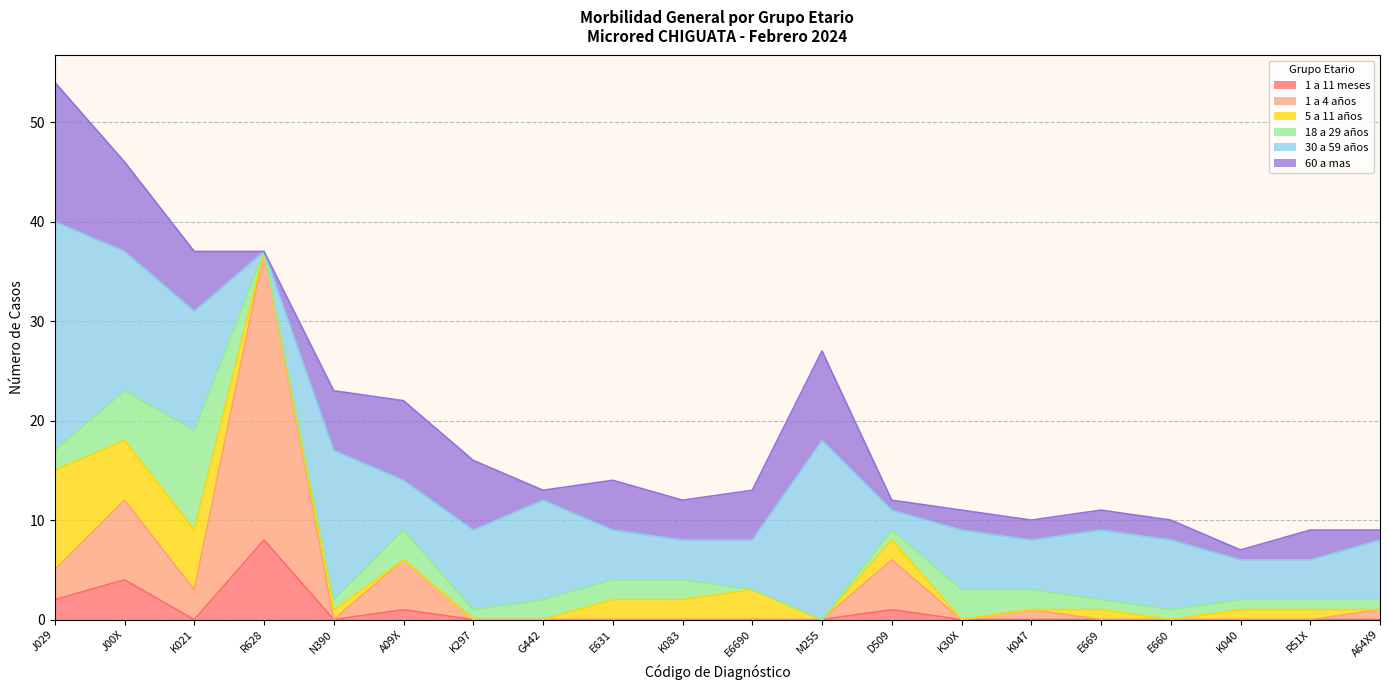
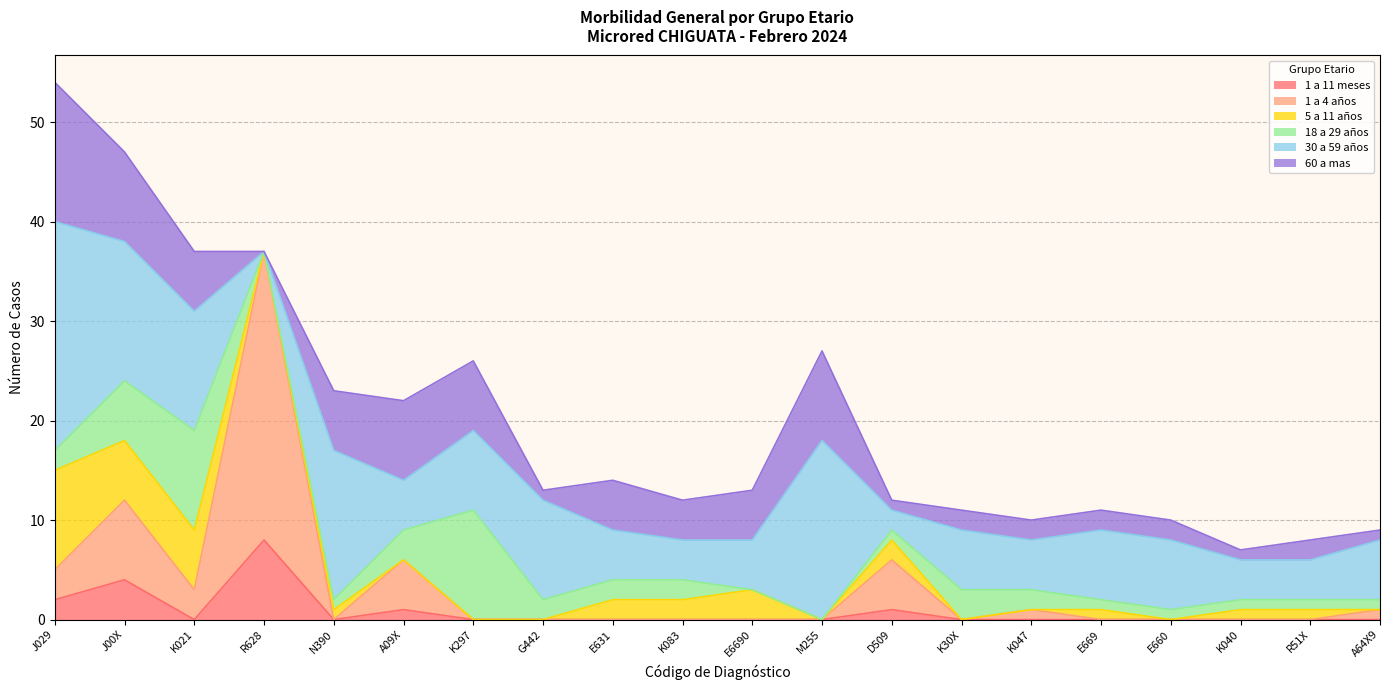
  {
    "5 a 11 años": {
      "J029": 10,
      "J00X": 6,
      "K021": 6,
      "N390": 1,
      "E631": 2,
      "K083": 2,
      "D509": 2,
      "E669": 1,
      "K040": 1,
      "R51X": 1
    },
    "18 a 29 años": {
      "J029": 2,
-     "J00X": 5,
+     "J00X": 6,
      "K021": 10,
      "N390": 1,
      "A09X": 3,
-     "K297": 1,
+     "K297": 11,
      "G442": 2,
      "E631": 2,
      "K083": 2,
      "D509": 1,
      "K30X": 3,
      "K047": 2,
      "E669": 1,
      "E660": 1,
      "K040": 1,
      "R51X": 1,
      "A64X9": 1
    },
    "30 a 59 años": {
      "J029": 23,
      "J00X": 14,
      "K021": 12,
      "N390": 15,
      "A09X": 5,
      "K297": 8,
      "G442": 10,
      "E631": 5,
      "K083": 4,
      "E6690": 5,
      "M255": 18,
      "D509": 2,
      "K30X": 6,
      "K047": 5,
      "E669": 7,
      "E660": 7,
      "K040": 4,
      "R51X": 4,
      "A64X9": 6
    },
    "60 a mas": {
      "J029": 14,
      "J00X": 9,
      "K021": 6,
      "N390": 6,
      "A09X": 8,
      "K297": 7,
      "G442": 1,
      "E631": 5,
      "K083": 4,
      "E6690": 5,
      "M255": 9,
      "D509": 1,
      "K30X": 2,
      "K047": 2,
      "E669": 2,
      "E660": 2,
      "K040": 1,
-     "R51X": 3,
+     "R51X": 2,
      "A64X9": 1
    }
  }
